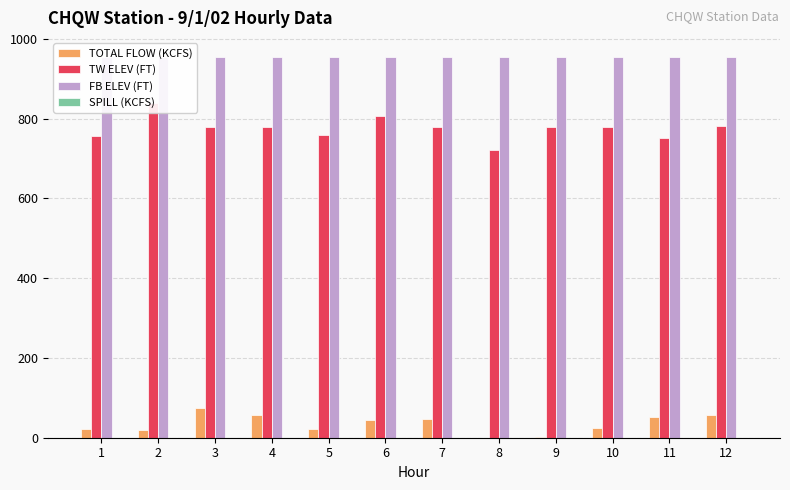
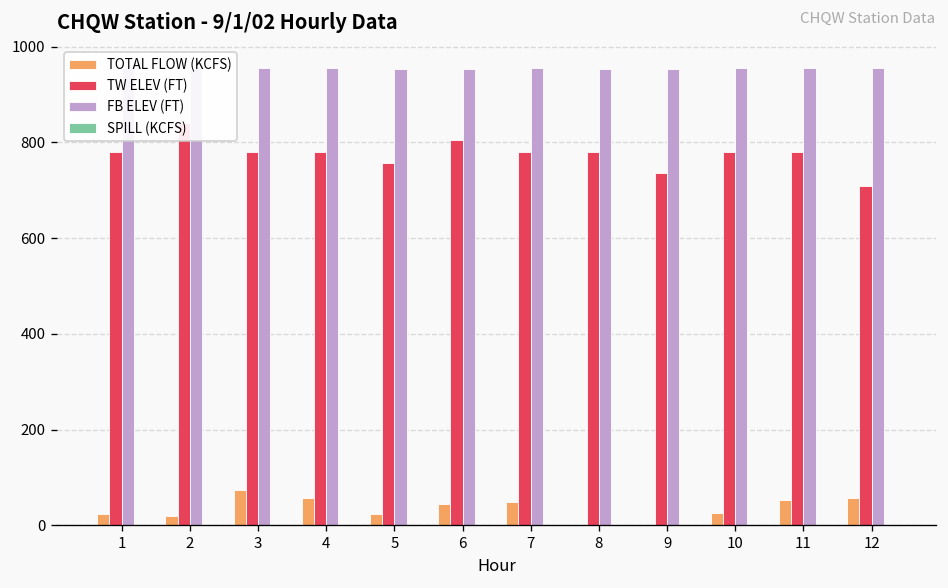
  {
    "TOTAL FLOW (KCFS)": {
      "1": 20,
      "2": 20,
      "3": 70,
      "4": 60,
      "5": 20,
      "6": 40,
      "7": 50,
      "8": 0,
      "10": 30,
      "11": 50,
      "12": 60
    },
    "TW ELEV (FT)": {
-     "1": 760,
+     "1": 780,
      "3": 780,
      "4": 780,
      "5": 760,
      "6": 810,
      "7": 780,
-     "8": 720,
-     "9": 780,
+     "8": 780,
+     "9": 740,
      "10": 780,
-     "11": 750,
-     "12": 780
+     "11": 780,
+     "12": 710
    },
    "FB ELEV (FT)": {
      "3": 950,
      "4": 950,
      "5": 950,
      "6": 950,
      "7": 950,
      "8": 950,
      "9": 950,
      "10": 950,
      "11": 950,
      "12": 950
    },
    "SPILL (KCFS)": {
      "1": 0,
      "2": 0,
      "3": 0,
      "4": 0,
      "5": 0,
      "6": 0,
      "7": 0,
      "8": 0,
      "9": 0,
      "10": 0,
      "11": 0,
      "12": 0
    }
  }
